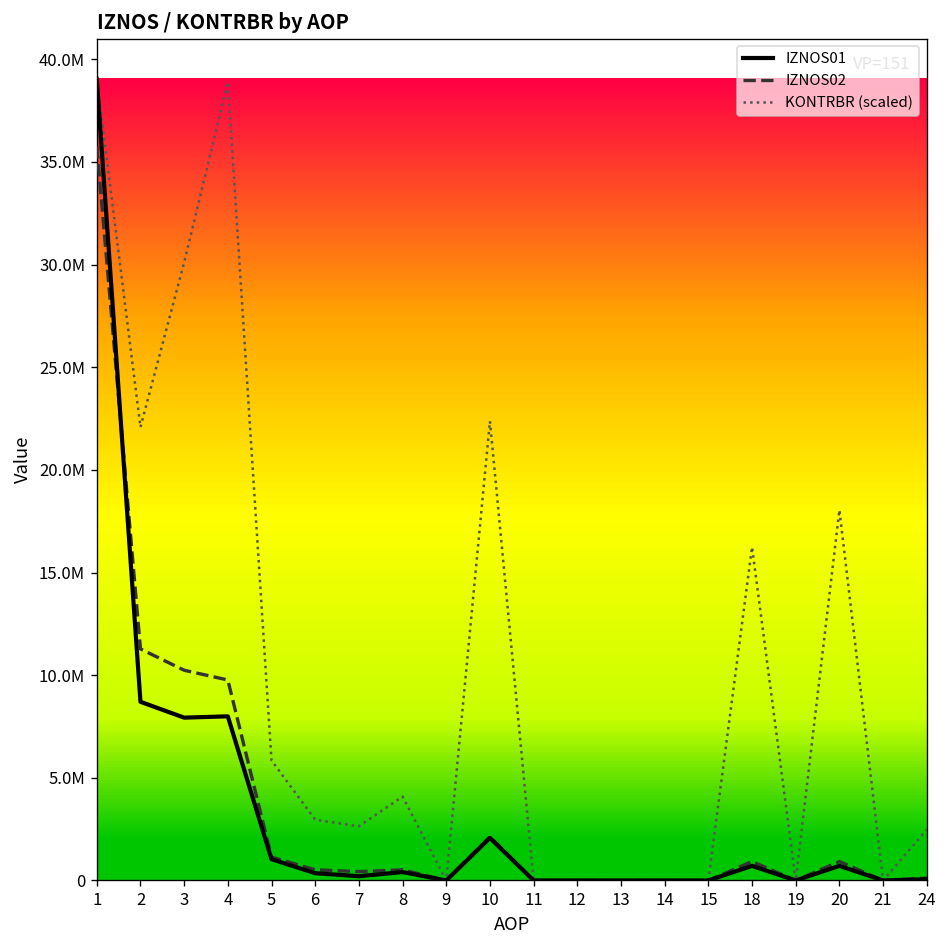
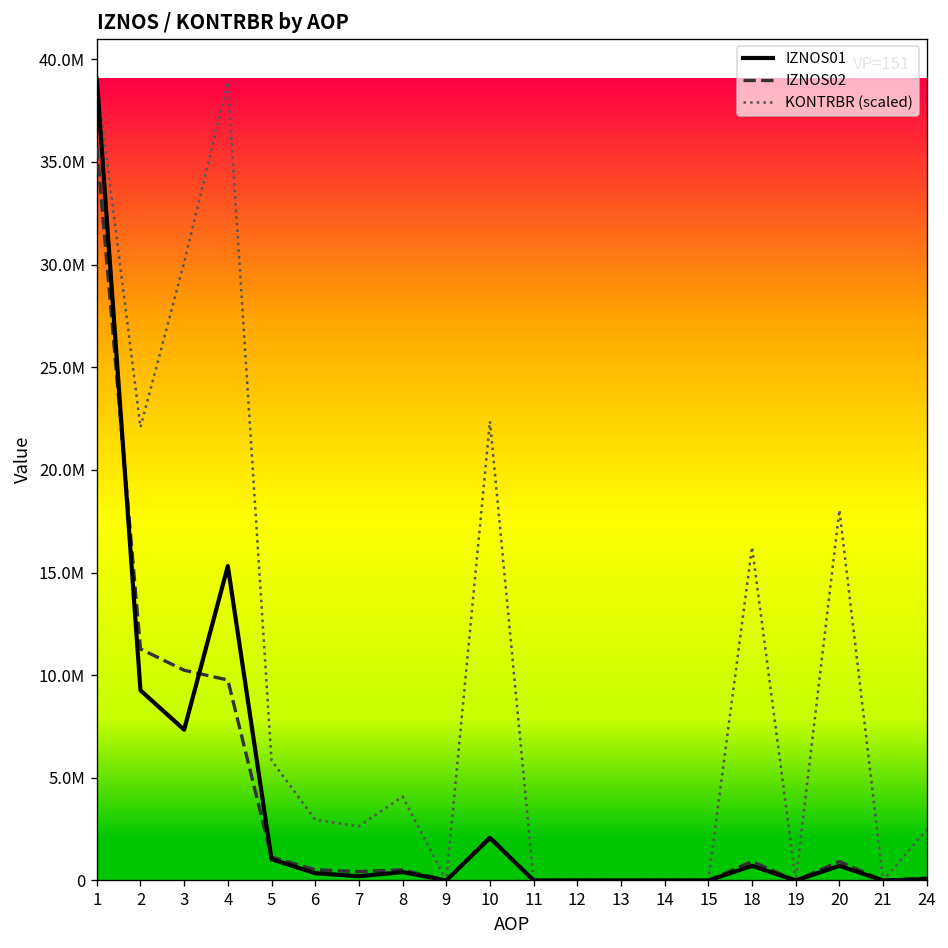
  {
    "IZNOS01": {
-     "2": 8700000,
-     "3": 7900000,
-     "4": 8000000,
+     "2": 9300000,
+     "3": 7300000,
+     "4": 15300000,
      "6": 400000,
      "7": 200000,
      "18": 700000,
      "20": 700000
    }
  }
